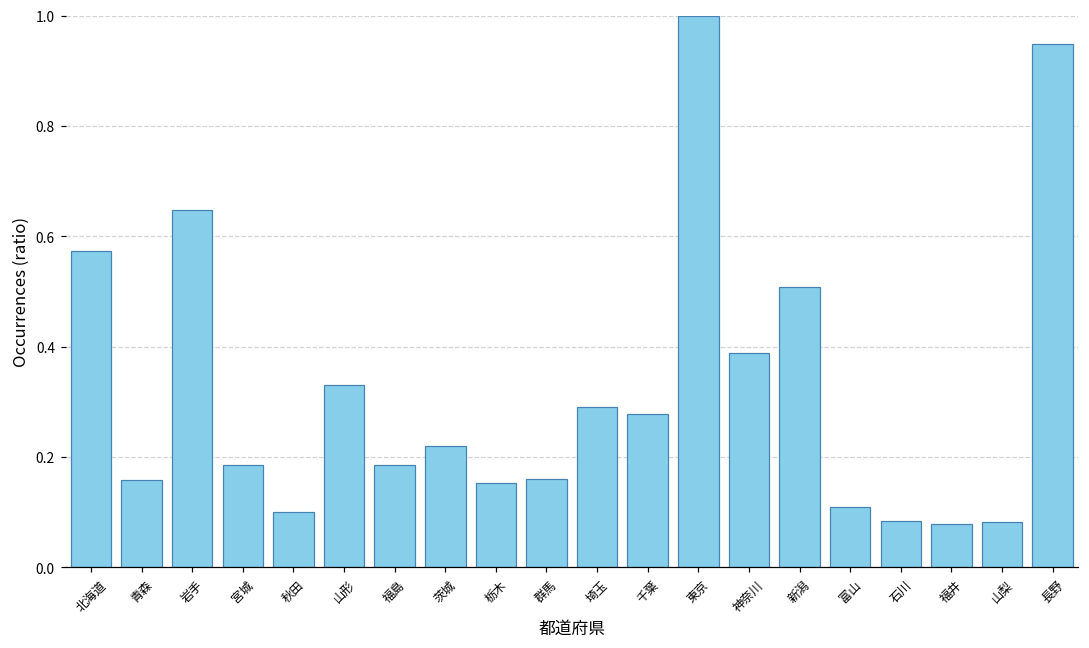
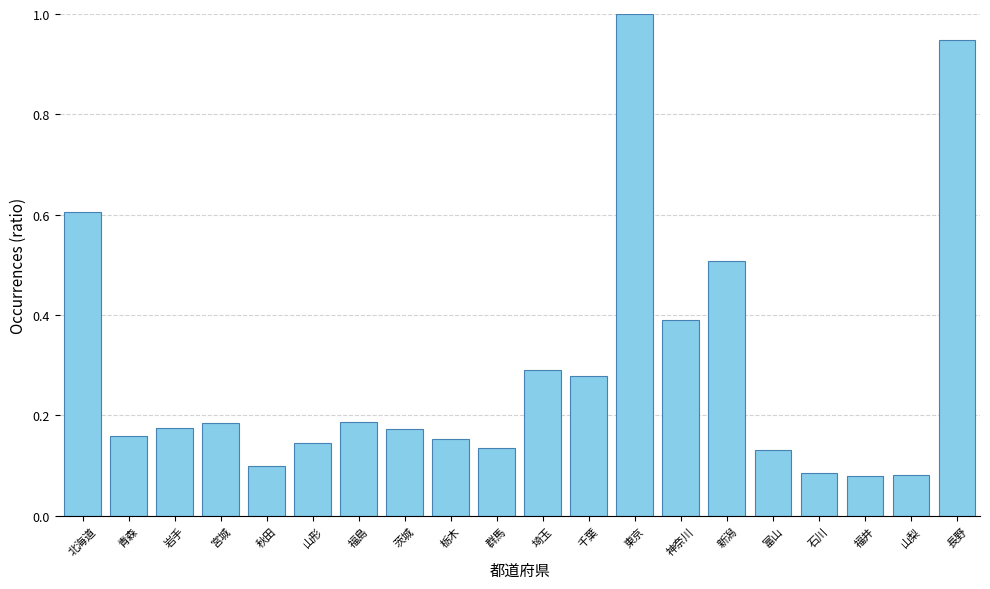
  {
-   "北海道": 0.57,
+   "北海道": 0.61,
    "青森": 0.16,
-   "岩手": 0.65,
+   "岩手": 0.17,
    "宮城": 0.19,
    "秋田": 0.10,
-   "山形": 0.33,
+   "山形": 0.14,
    "福島": 0.19,
-   "茨城": 0.22,
+   "茨城": 0.17,
    "栃木": 0.15,
-   "群馬": 0.16,
+   "群馬": 0.14,
    "埼玉": 0.29,
    "千葉": 0.28,
    "東京": 1.00,
    "神奈川": 0.39,
    "新潟": 0.51,
-   "富山": 0.11,
+   "富山": 0.13,
    "石川": 0.08,
    "福井": 0.08,
    "山梨": 0.08,
    "長野": 0.95
  }
